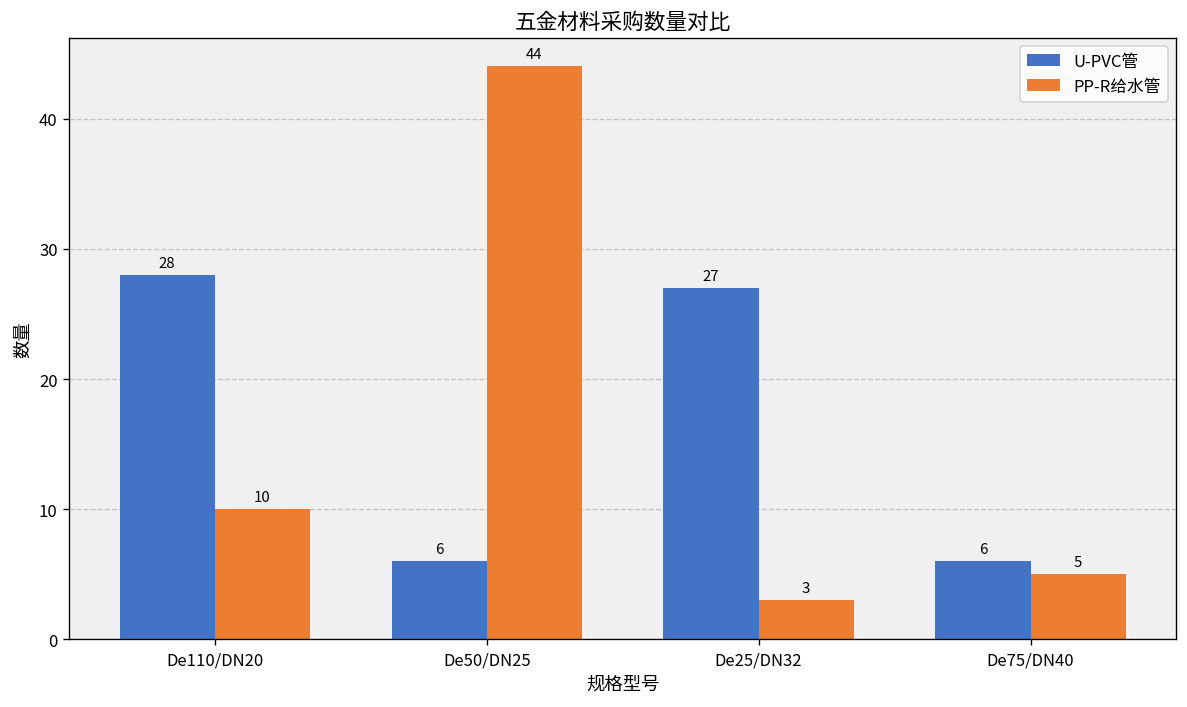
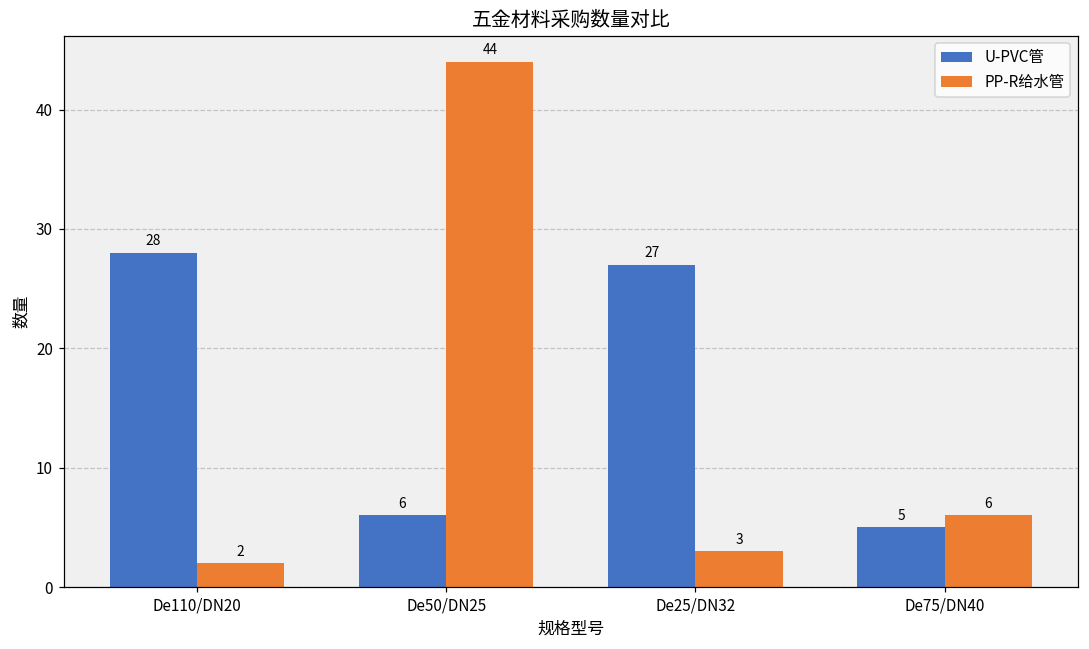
  {
    "U-PVC管": {
      "De110/DN20": 28,
      "De50/DN25": 6,
      "De25/DN32": 27,
-     "De75/DN40": 6
+     "De75/DN40": 5
    },
    "PP-R给水管": {
-     "De110/DN20": 10,
+     "De110/DN20": 2,
      "De50/DN25": 44,
      "De25/DN32": 3,
-     "De75/DN40": 5
+     "De75/DN40": 6
    }
  }
